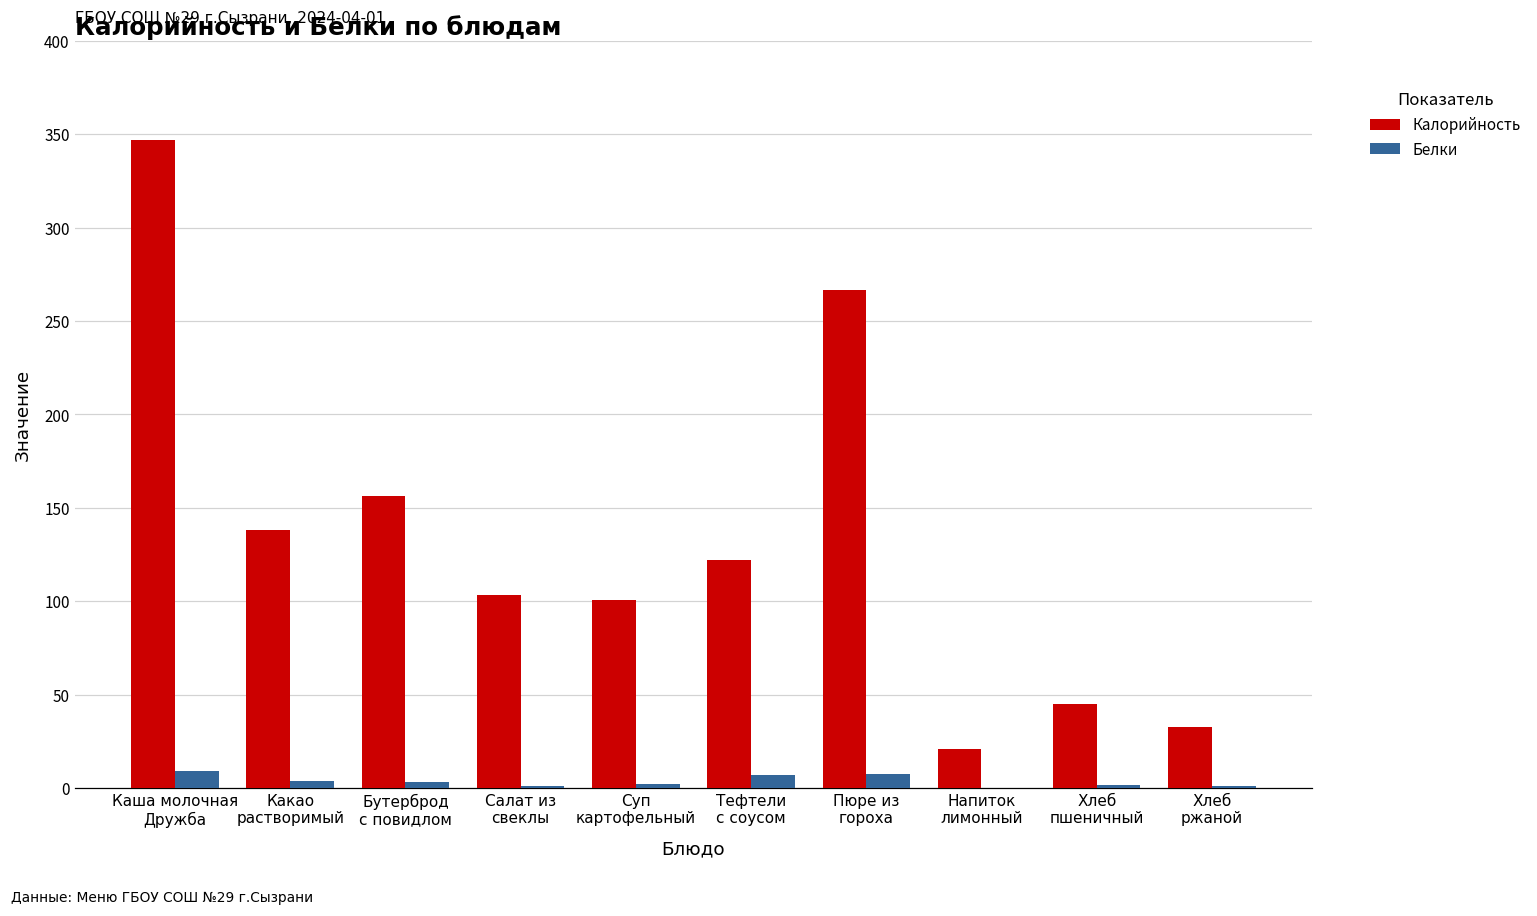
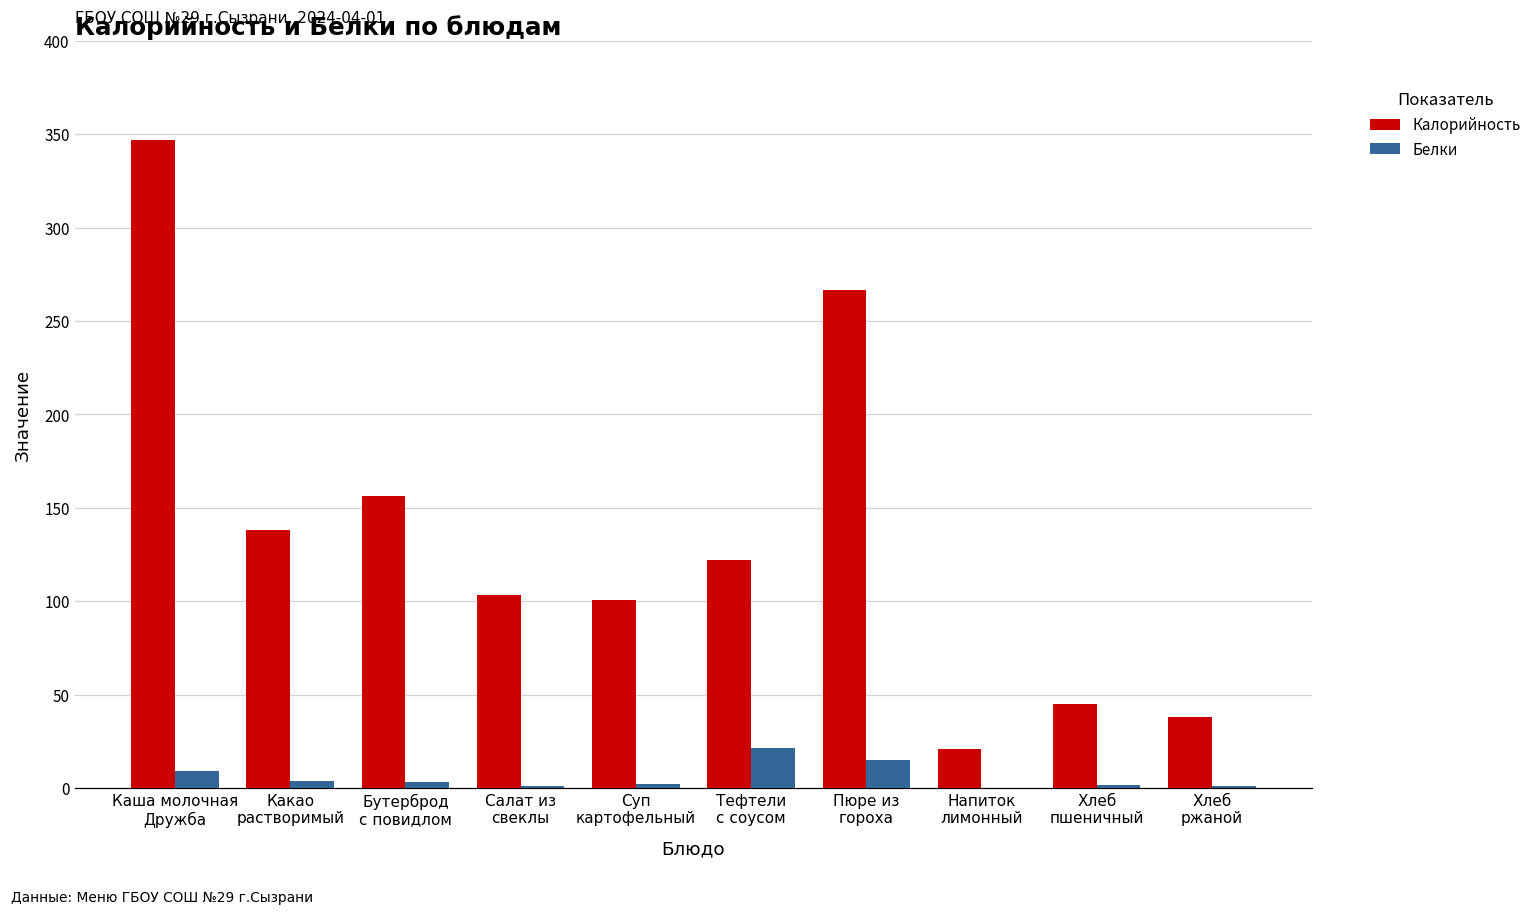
  {
    "Калорийность": {
      "Каша молочная Дружба": 347,
      "Какао растворимый": 138,
      "Бутерброд с повидлом": 156,
      "Салат из свеклы": 103,
      "Суп картофельный": 100,
      "Тефтели с соусом": 122,
      "Пюре из гороха": 266,
      "Напиток лимонный": 21,
      "Хлеб пшеничный": 45,
-     "Хлеб ржаной": 33
+     "Хлеб ржаной": 38
    },
    "Белки": {
      "Каша молочная Дружба": 9,
      "Какао растворимый": 4,
      "Бутерброд с повидлом": 3,
      "Суп картофельный": 2,
-     "Тефтели с соусом": 7,
-     "Пюре из гороха": 7,
+     "Тефтели с соусом": 22,
+     "Пюре из гороха": 15,
      "Хлеб пшеничный": 2
    }
  }
